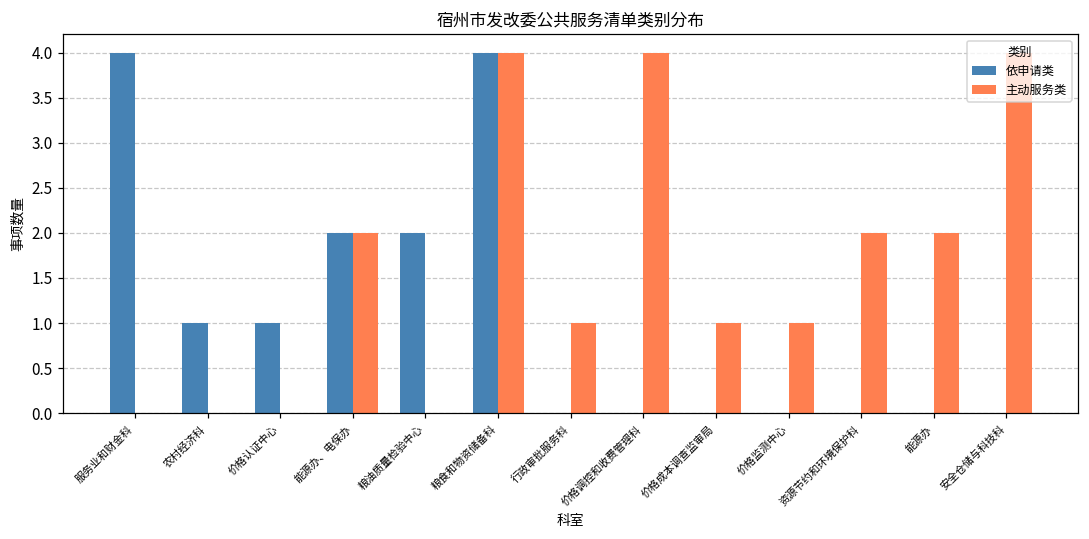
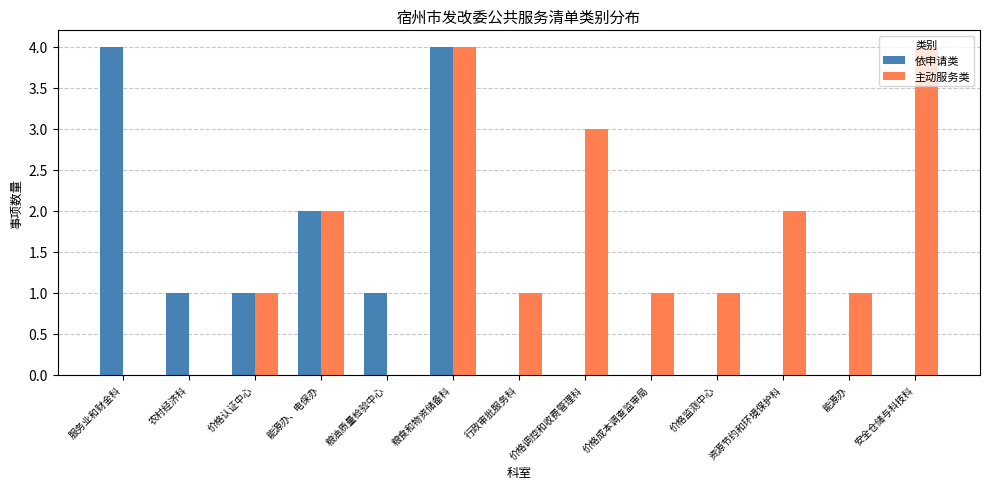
  {
    "依申请类": {
      "服务业和财金科": 4,
      "农村经济科": 1,
      "价格认证中心": 1,
      "能源办、电保办": 2,
-     "粮油质量检验中心": 2,
+     "粮油质量检验中心": 1,
      "粮食和物资储备科": 4,
      "行政审批服务科": 0,
      "价格调控和收费管理科": 0,
      "价格成本调查监审局": 0,
      "价格监测中心": 0,
      "资源节约和环境保护科": 0,
      "能源办": 0,
      "安全仓储与科技科": 0
    },
    "主动服务类": {
      "服务业和财金科": 0,
      "农村经济科": 0,
-     "价格认证中心": 0,
+     "价格认证中心": 1,
      "能源办、电保办": 2,
      "粮油质量检验中心": 0,
      "粮食和物资储备科": 4,
      "行政审批服务科": 1,
-     "价格调控和收费管理科": 4,
+     "价格调控和收费管理科": 3,
      "价格成本调查监审局": 1,
      "价格监测中心": 1,
      "资源节约和环境保护科": 2,
-     "能源办": 2
+     "能源办": 1
    }
  }
